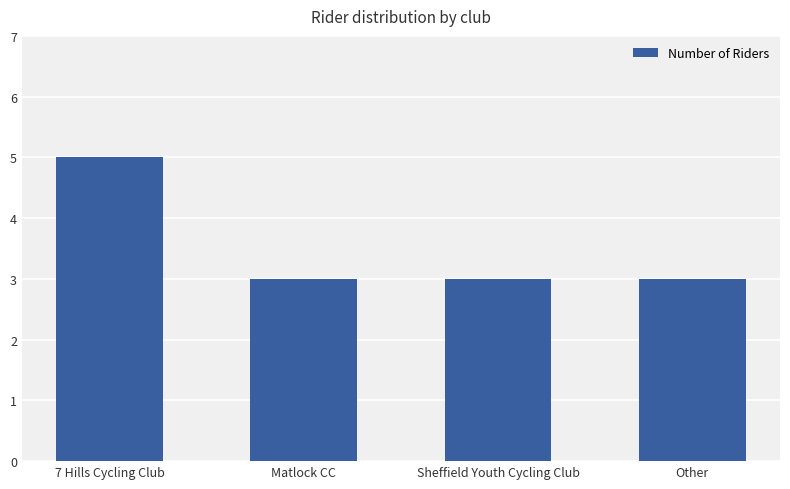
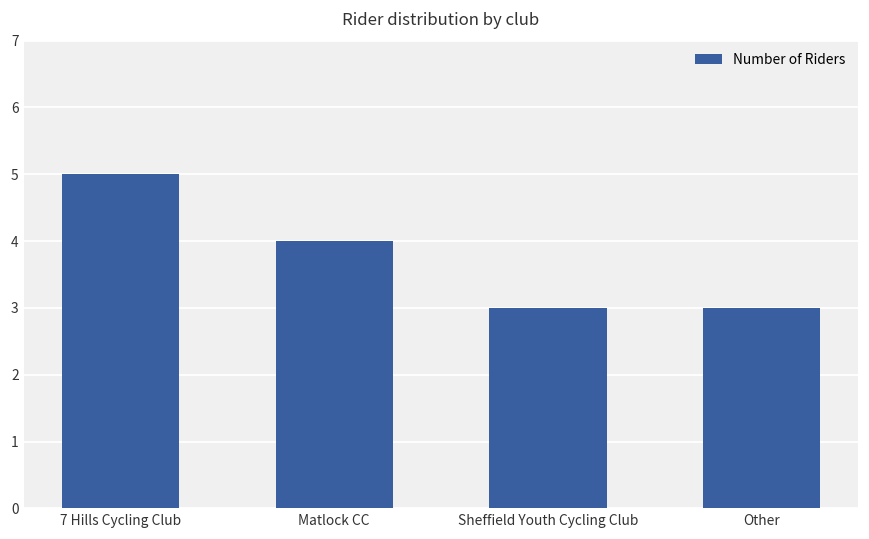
  {
    "7 Hills Cycling Club": 5,
-   "Matlock CC": 3,
+   "Matlock CC": 4,
    "Sheffield Youth Cycling Club": 3,
    "Other": 3
  }
